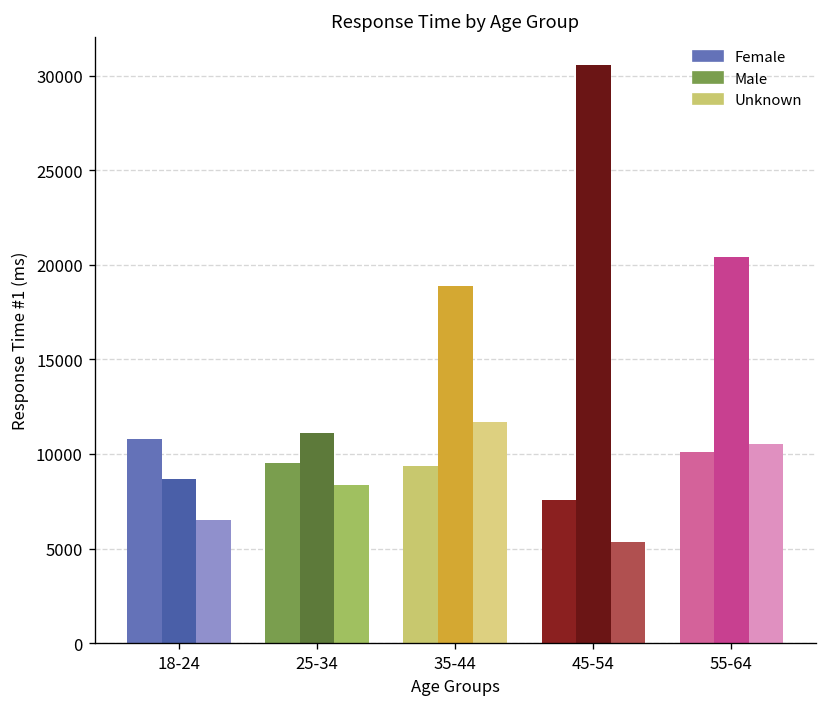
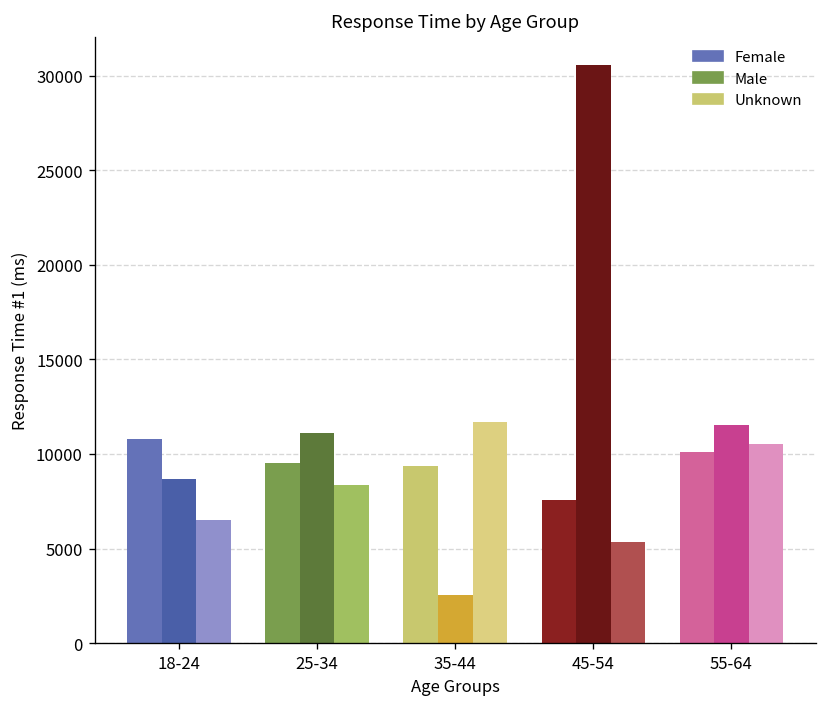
  {
    "18-24": 8700,
    "25-34": 11100,
-   "35-44": 18900,
+   "35-44": 2600,
    "45-54": 30500,
-   "55-64": 20400
+   "55-64": 11500
  }
